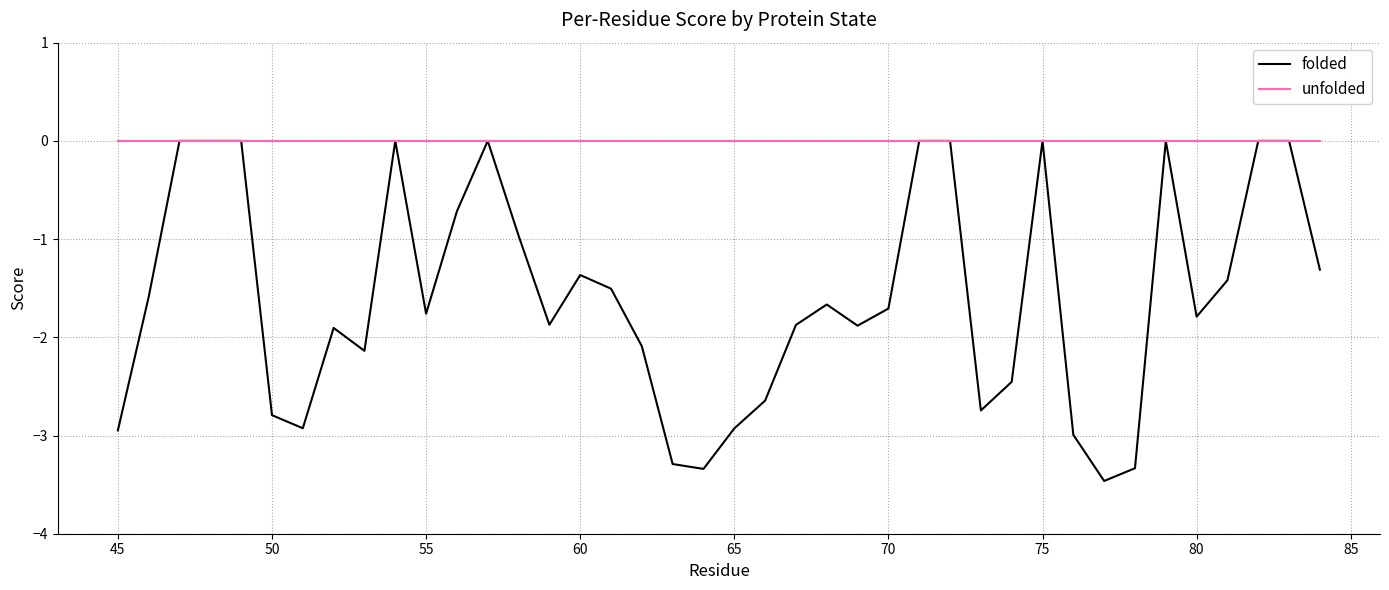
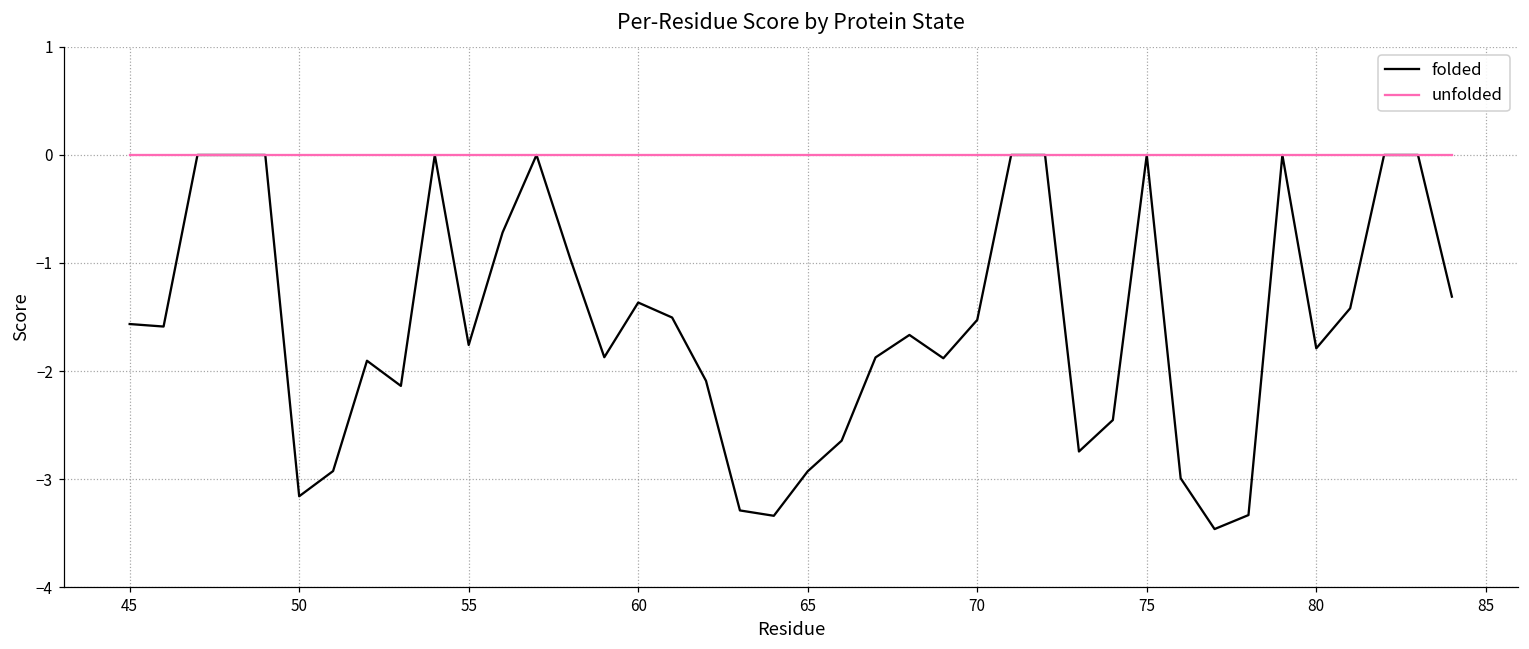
  {
    "folded": {
-     "45": -2.9,
-     "50": -2.8,
+     "45": -1.6,
+     "50": -3.2,
      "55": -1.8,
      "60": -1.4,
      "65": -2.9,
-     "70": -1.7,
+     "70": -1.5,
      "80": -1.8
    },
    "unfolded": {
      "45": 0.0,
      "50": 0.0,
      "55": 0.0,
      "60": 0.0,
      "65": 0.0,
      "70": 0.0,
      "80": 0.0
    }
  }
